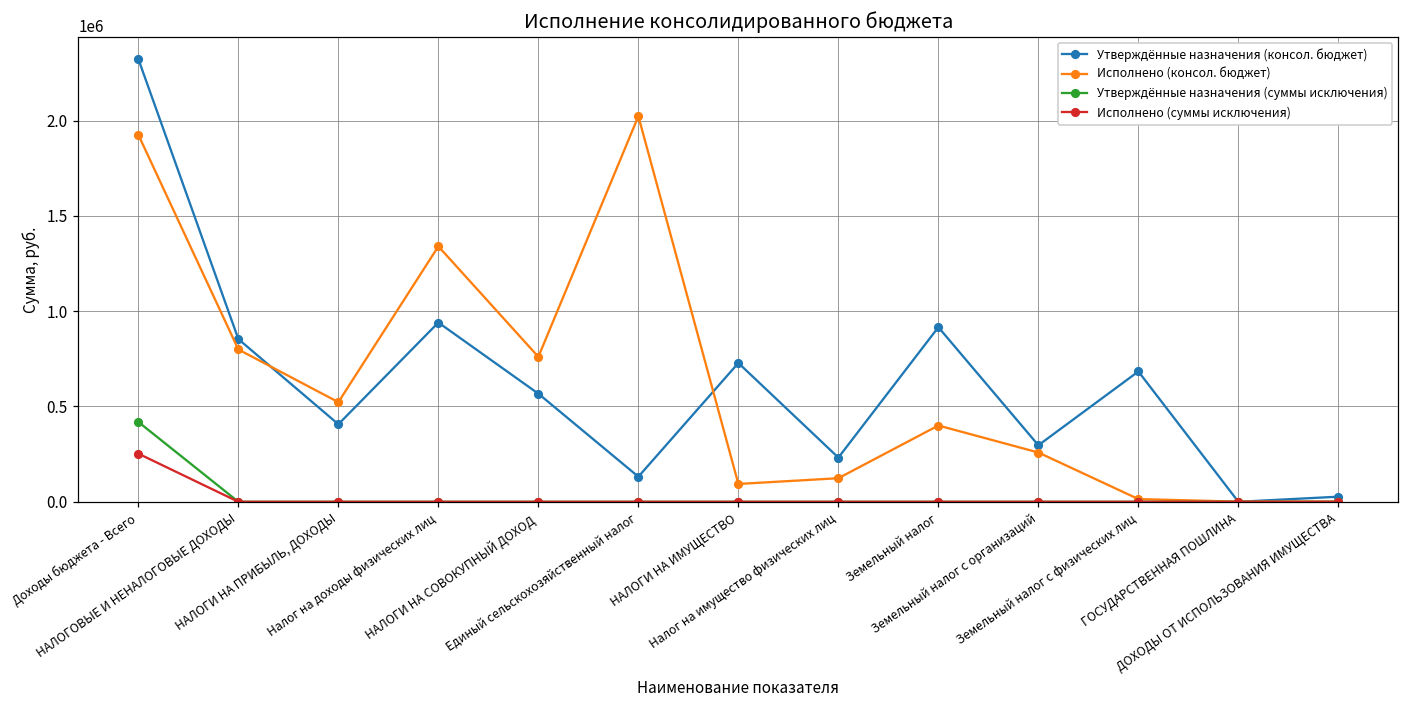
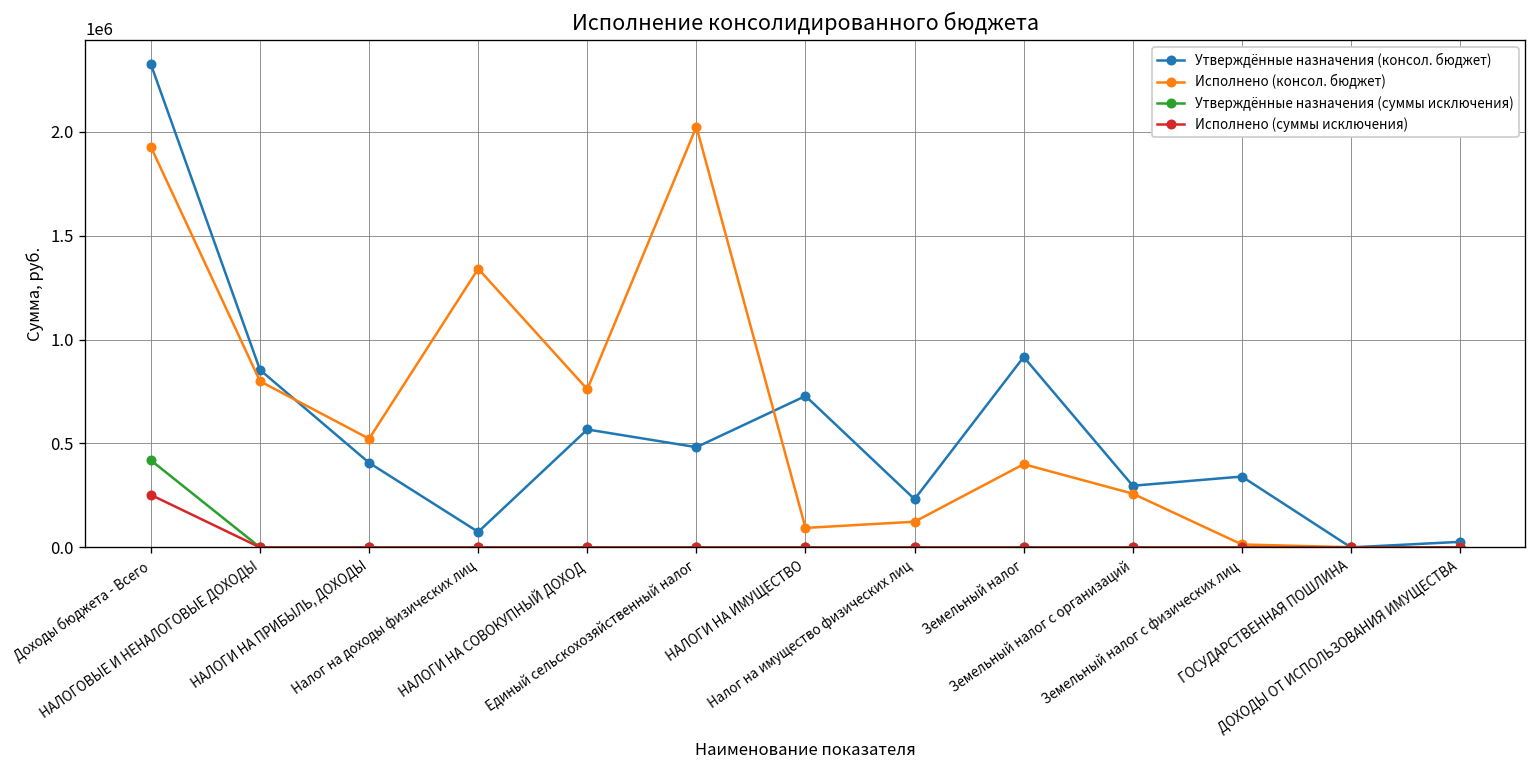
  {
    "Утверждённые назначения (консол. бюджет)": {
      "Доходы бюджета - Всего": 2320000,
      "НАЛОГОВЫЕ И НЕНАЛОГОВЫЕ ДОХОДЫ": 850000,
      "НАЛОГИ НА ПРИБЫЛЬ, ДОХОДЫ": 410000,
-     "Налог на доходы физических лиц": 940000,
+     "Налог на доходы физических лиц": 70000,
      "НАЛОГИ НА СОВОКУПНЫЙ ДОХОД": 570000,
-     "Единый сельскохозяйственный налог": 130000,
+     "Единый сельскохозяйственный налог": 480000,
      "НАЛОГИ НА ИМУЩЕСТВО": 730000,
      "Налог на имущество физических лиц": 230000,
      "Земельный налог": 920000,
      "Земельный налог с организаций": 300000,
-     "Земельный налог с физических лиц": 680000,
+     "Земельный налог с физических лиц": 340000,
      "ДОХОДЫ ОТ ИСПОЛЬЗОВАНИЯ ИМУЩЕСТВА": 30000
    },
    "Исполнено (консол. бюджет)": {
      "Доходы бюджета - Всего": 1930000,
      "НАЛОГОВЫЕ И НЕНАЛОГОВЫЕ ДОХОДЫ": 800000,
      "НАЛОГИ НА ПРИБЫЛЬ, ДОХОДЫ": 520000,
      "Налог на доходы физических лиц": 1340000,
      "НАЛОГИ НА СОВОКУПНЫЙ ДОХОД": 760000,
      "Единый сельскохозяйственный налог": 2020000,
      "НАЛОГИ НА ИМУЩЕСТВО": 90000,
      "Налог на имущество физических лиц": 120000,
      "Земельный налог": 400000,
      "Земельный налог с организаций": 260000
    },
    "Утверждённые назначения (суммы исключения)": {
      "Доходы бюджета - Всего": 420000
    },
    "Исполнено (суммы исключения)": {
      "Доходы бюджета - Всего": 250000
    }
  }
